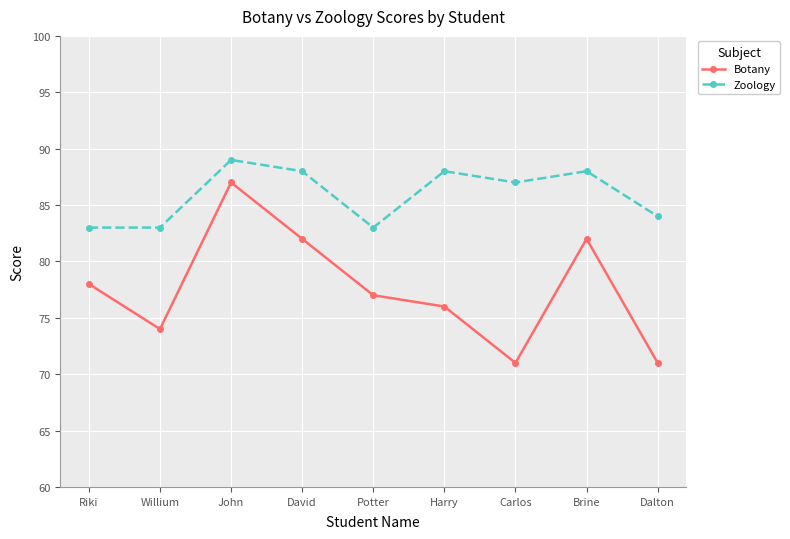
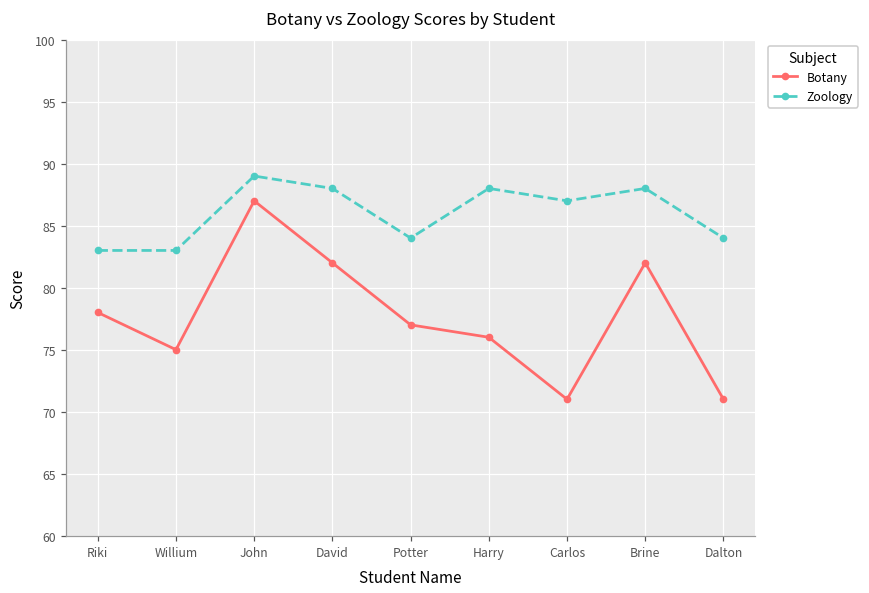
  {
    "Botany": {
      "Riki": 78,
-     "Willium": 74,
+     "Willium": 75,
      "John": 87,
      "David": 82,
      "Potter": 77,
      "Harry": 76,
      "Carlos": 71,
      "Brine": 82,
      "Dalton": 71
    },
    "Zoology": {
      "Riki": 83,
      "Willium": 83,
      "John": 89,
      "David": 88,
-     "Potter": 83,
+     "Potter": 84,
      "Harry": 88,
      "Carlos": 87,
      "Brine": 88,
      "Dalton": 84
    }
  }
